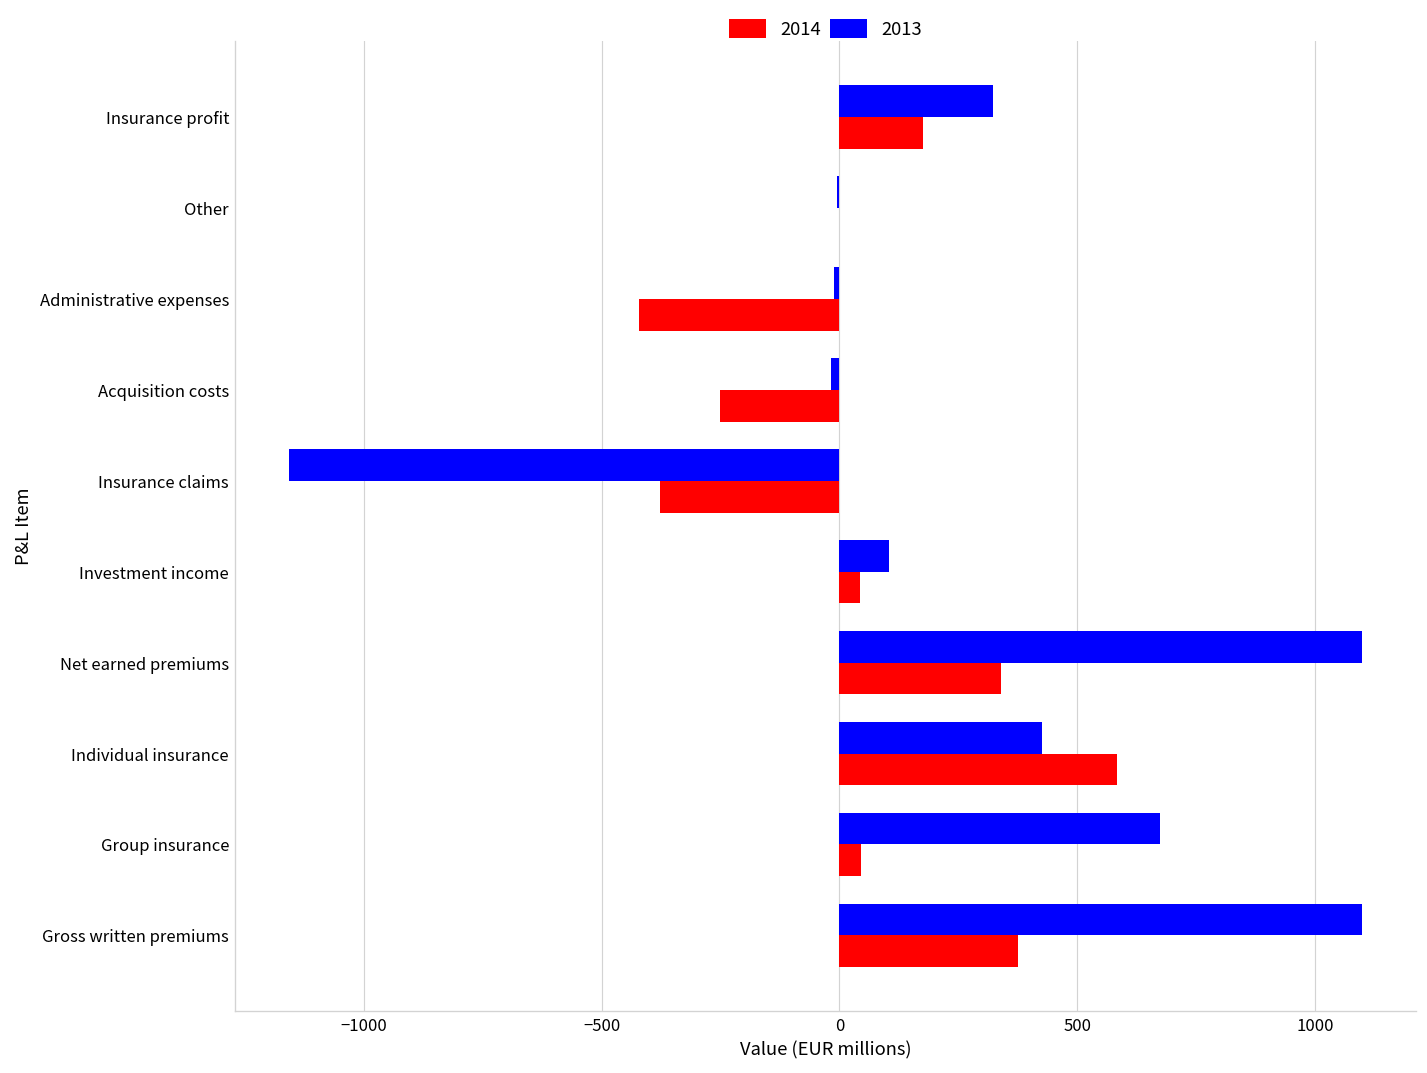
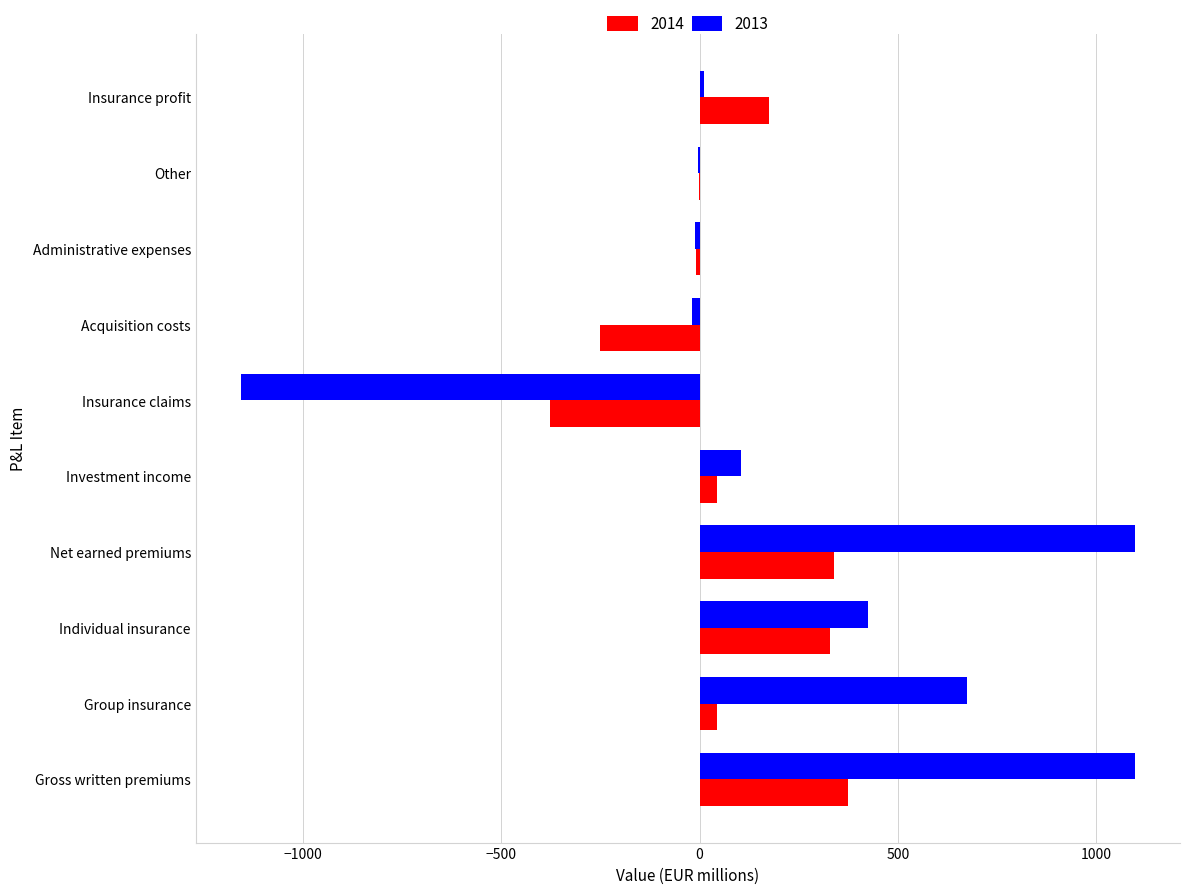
  {
    "2014": {
      "Insurance profit": 170,
-     "Administrative expenses": -420,
+     "Administrative expenses": -10,
      "Acquisition costs": -250,
      "Insurance claims": -380,
      "Investment income": 40,
      "Net earned premiums": 340,
-     "Individual insurance": 580,
+     "Individual insurance": 330,
      "Group insurance": 40,
      "Gross written premiums": 370
    },
    "2013": {
-     "Insurance profit": 320,
+     "Insurance profit": 10,
      "Administrative expenses": -10,
      "Acquisition costs": -20,
      "Insurance claims": -1160,
      "Investment income": 100,
      "Net earned premiums": 1100,
      "Individual insurance": 420,
      "Group insurance": 670,
      "Gross written premiums": 1100
    }
  }
